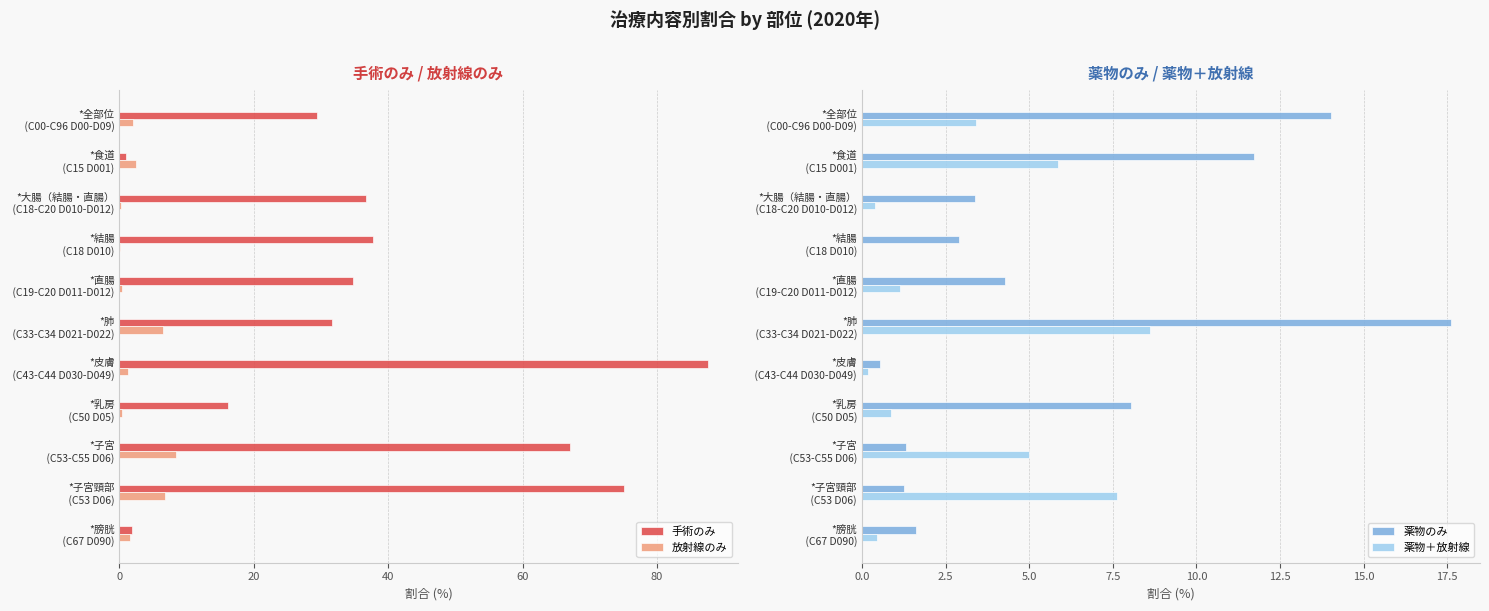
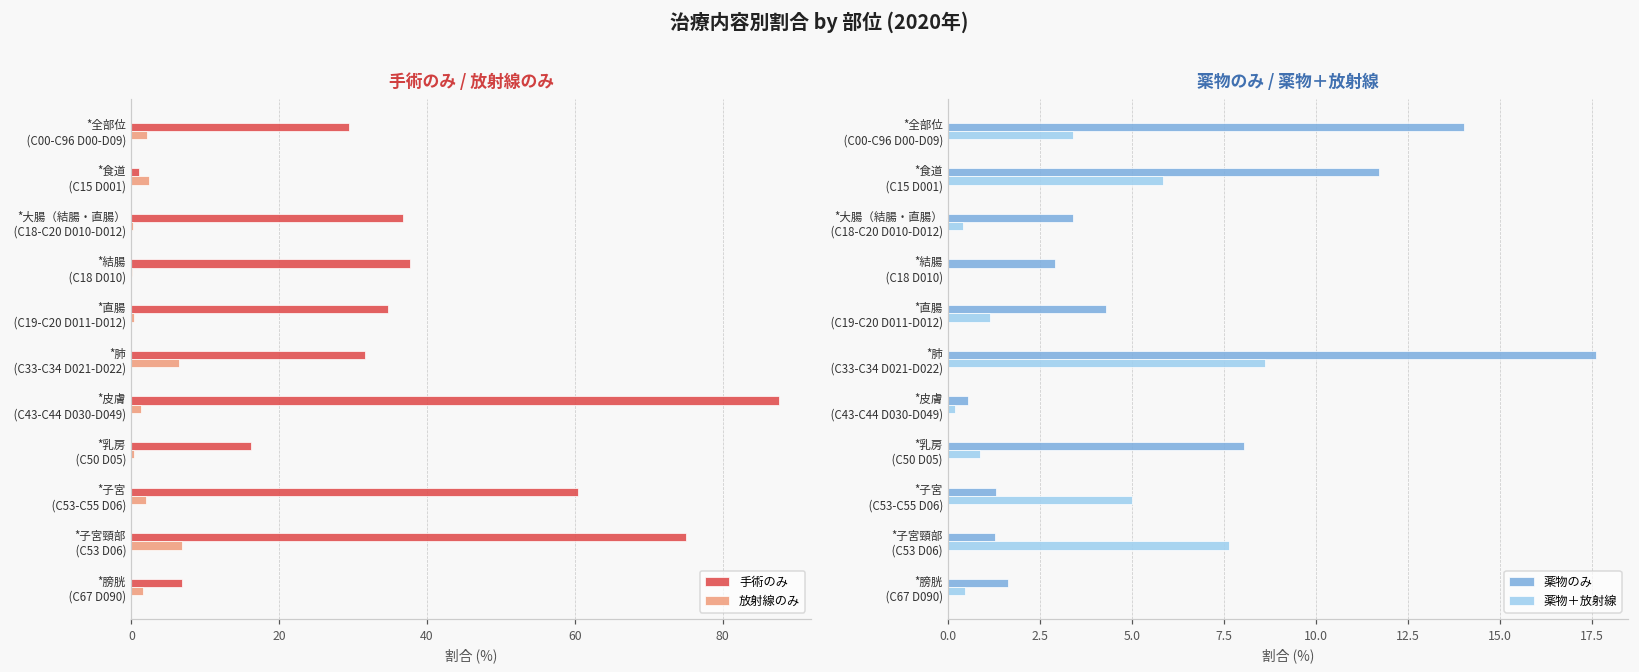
  {
    "手術のみ / 放射線のみ": {
      "手術のみ": {
        "*全部位 (C00-C96 D00-D09)": 29,
        "*食道 (C15 D001)": 1,
        "*大腸（結腸・直腸） (C18-C20 D010-D012)": 37,
        "*結腸 (C18 D010)": 38,
        "*直腸 (C19-C20 D011-D012)": 35,
        "*肺 (C33-C34 D021-D022)": 32,
        "*皮膚 (C43-C44 D030-D049)": 88,
        "*乳房 (C50 D05)": 16,
-       "*子宮 (C53-C55 D06)": 67,
+       "*子宮 (C53-C55 D06)": 60,
        "*子宮頸部 (C53 D06)": 75,
-       "*膀胱 (C67 D090)": 2
+       "*膀胱 (C67 D090)": 7
      },
      "放射線のみ": {
        "*全部位 (C00-C96 D00-D09)": 2,
        "*食道 (C15 D001)": 2,
        "*肺 (C33-C34 D021-D022)": 6,
        "*皮膚 (C43-C44 D030-D049)": 1,
-       "*子宮 (C53-C55 D06)": 8,
+       "*子宮 (C53-C55 D06)": 2,
        "*子宮頸部 (C53 D06)": 7,
        "*膀胱 (C67 D090)": 2
      }
    }
  }
